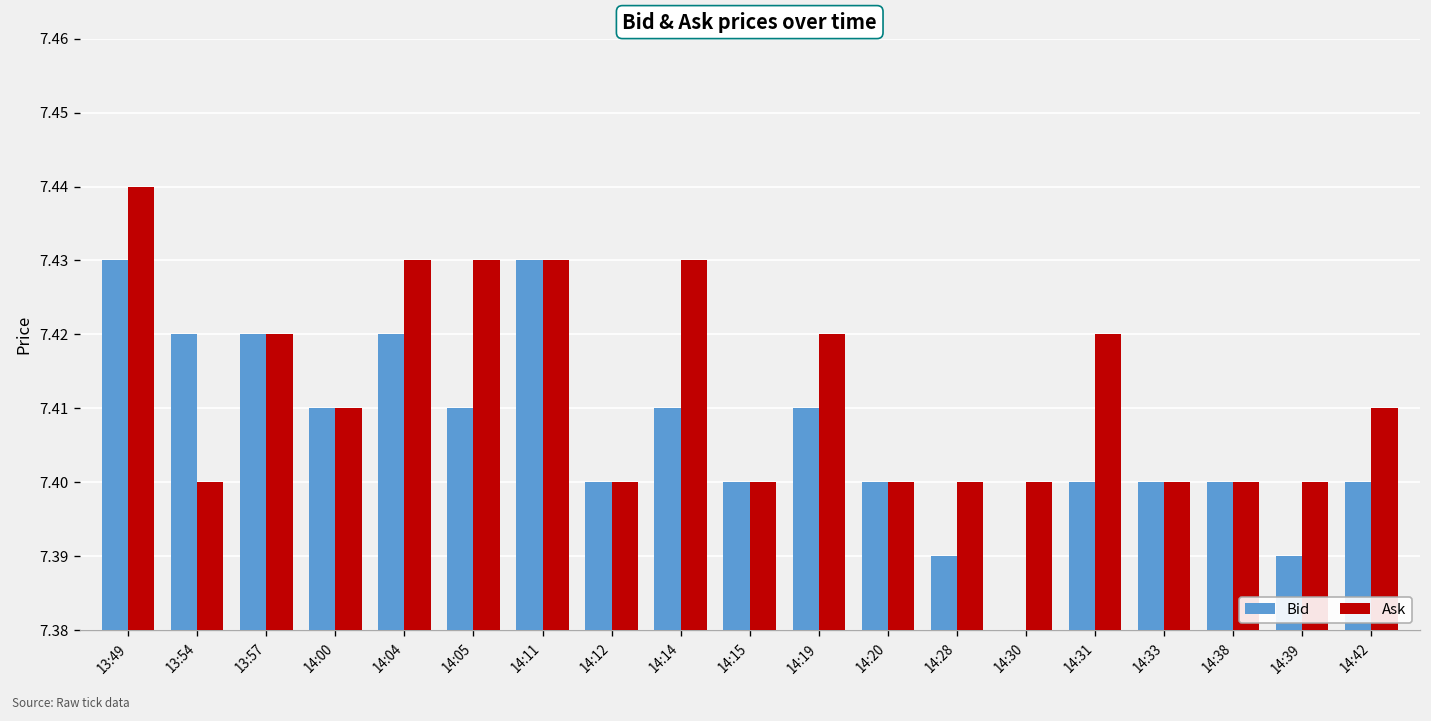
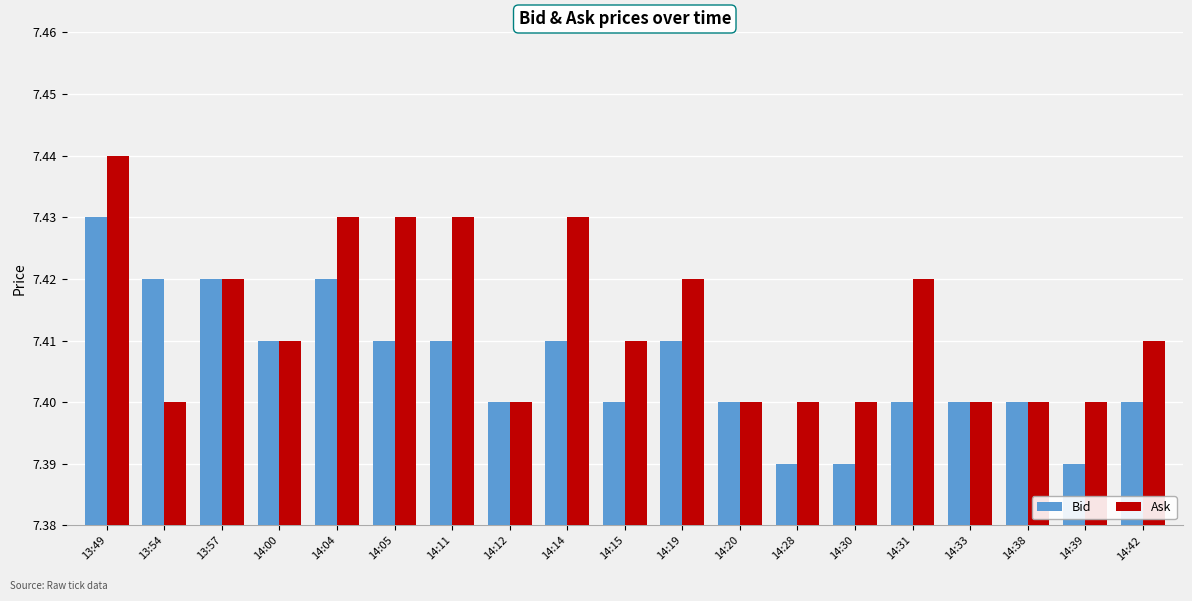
  {
    "Bid": {
      "13:49": 7.43,
      "13:54": 7.42,
      "13:57": 7.42,
      "14:00": 7.41,
      "14:04": 7.42,
      "14:05": 7.41,
-     "14:11": 7.43,
+     "14:11": 7.41,
      "14:12": 7.40,
      "14:14": 7.41,
      "14:15": 7.40,
      "14:19": 7.41,
      "14:20": 7.40,
      "14:28": 7.39,
-     "14:30": 7.38,
+     "14:30": 7.39,
      "14:31": 7.40,
      "14:33": 7.40,
      "14:38": 7.40,
      "14:39": 7.39,
      "14:42": 7.40
    },
    "Ask": {
      "13:49": 7.44,
      "13:54": 7.40,
      "13:57": 7.42,
      "14:00": 7.41,
      "14:04": 7.43,
      "14:05": 7.43,
      "14:11": 7.43,
      "14:12": 7.40,
      "14:14": 7.43,
-     "14:15": 7.40,
+     "14:15": 7.41,
      "14:19": 7.42,
      "14:20": 7.40,
      "14:28": 7.40,
      "14:30": 7.40,
      "14:31": 7.42,
      "14:33": 7.40,
      "14:38": 7.40,
      "14:39": 7.40,
      "14:42": 7.41
    }
  }
